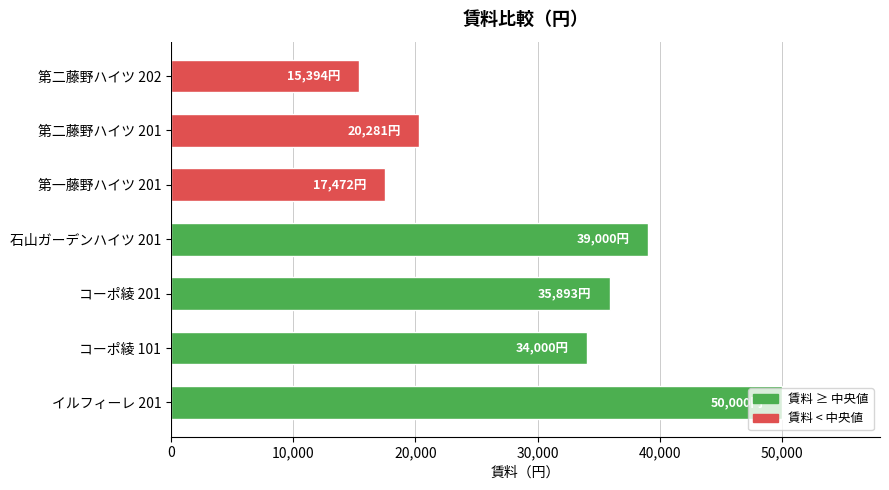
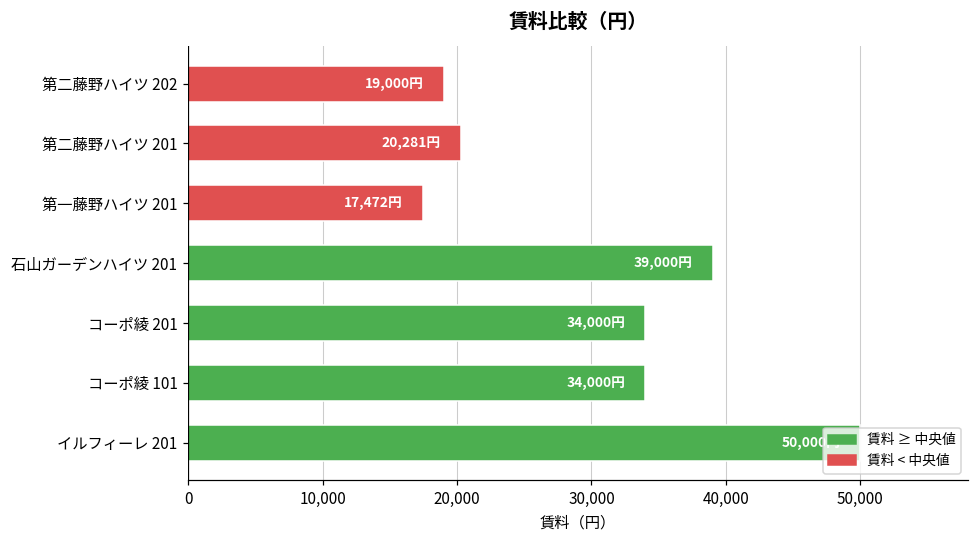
  {
-   "第二藤野ハイツ 202": "15,394円",
+   "第二藤野ハイツ 202": "19,000円",
    "第二藤野ハイツ 201": "20,281円",
    "第一藤野ハイツ 201": "17,472円",
    "石山ガーデンハイツ 201": "39,000円",
-   "コーポ綾 201": "35,893円",
+   "コーポ綾 201": "34,000円",
    "コーポ綾 101": "34,000円"
  }
